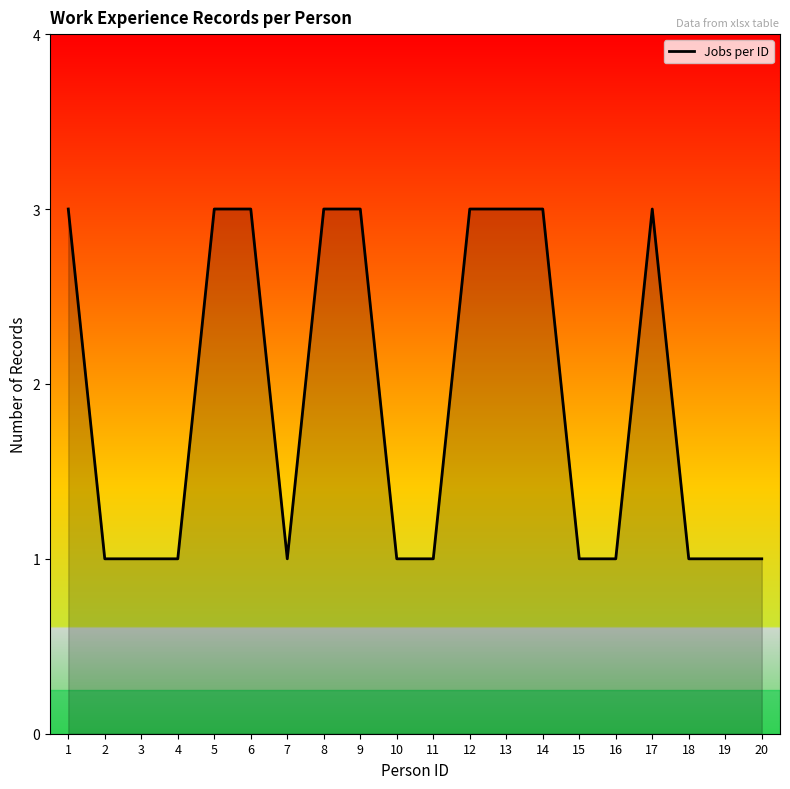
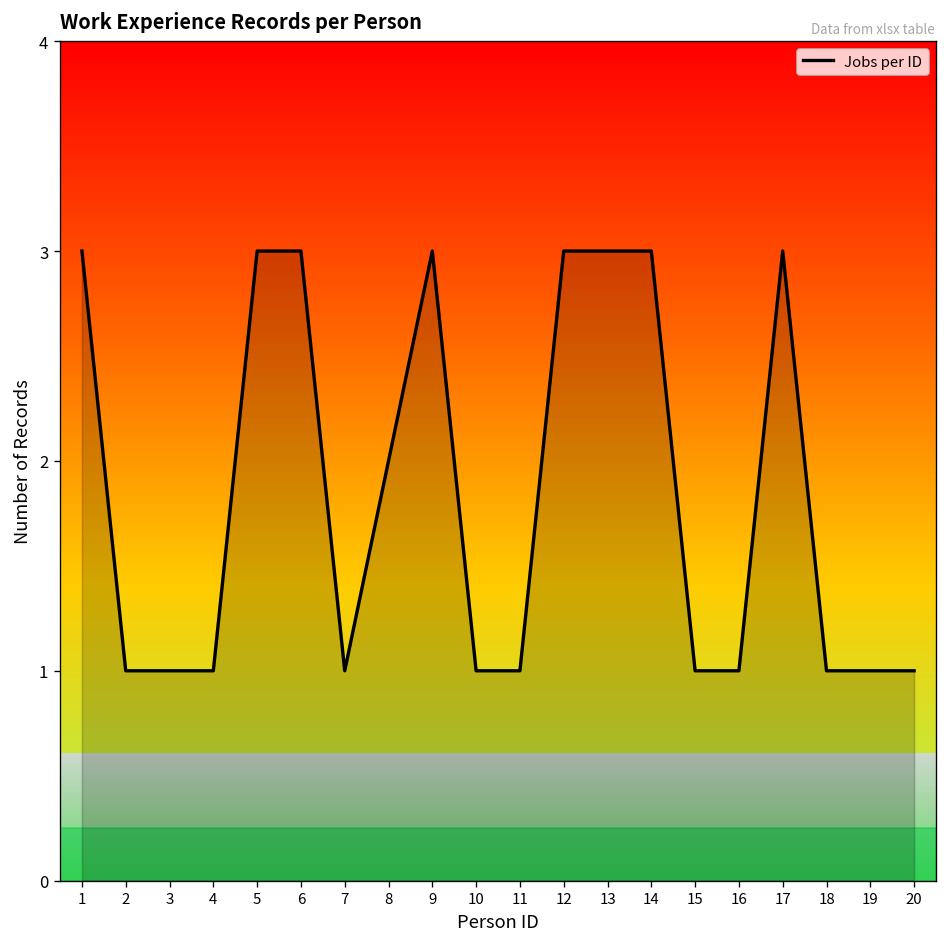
  {
    "1": 3,
    "2": 1,
    "3": 1,
    "4": 1,
    "5": 3,
    "6": 3,
    "7": 1,
-   "8": 3,
+   "8": 2,
    "9": 3,
    "10": 1,
    "11": 1,
    "12": 3,
    "13": 3,
    "14": 3,
    "15": 1,
    "16": 1,
    "17": 3,
    "18": 1,
    "19": 1,
    "20": 1
  }
